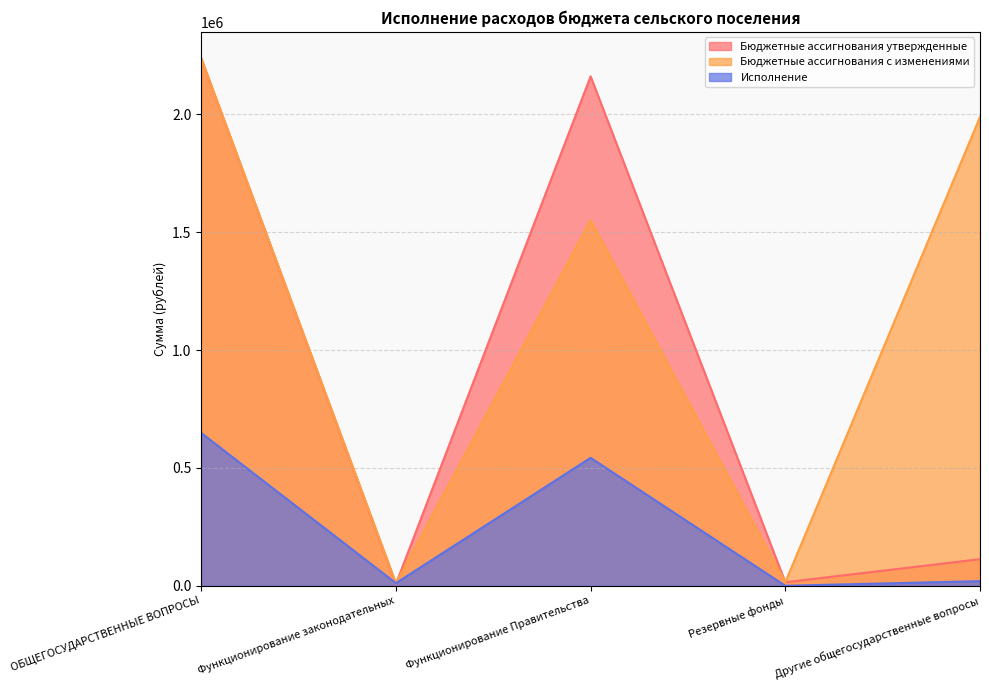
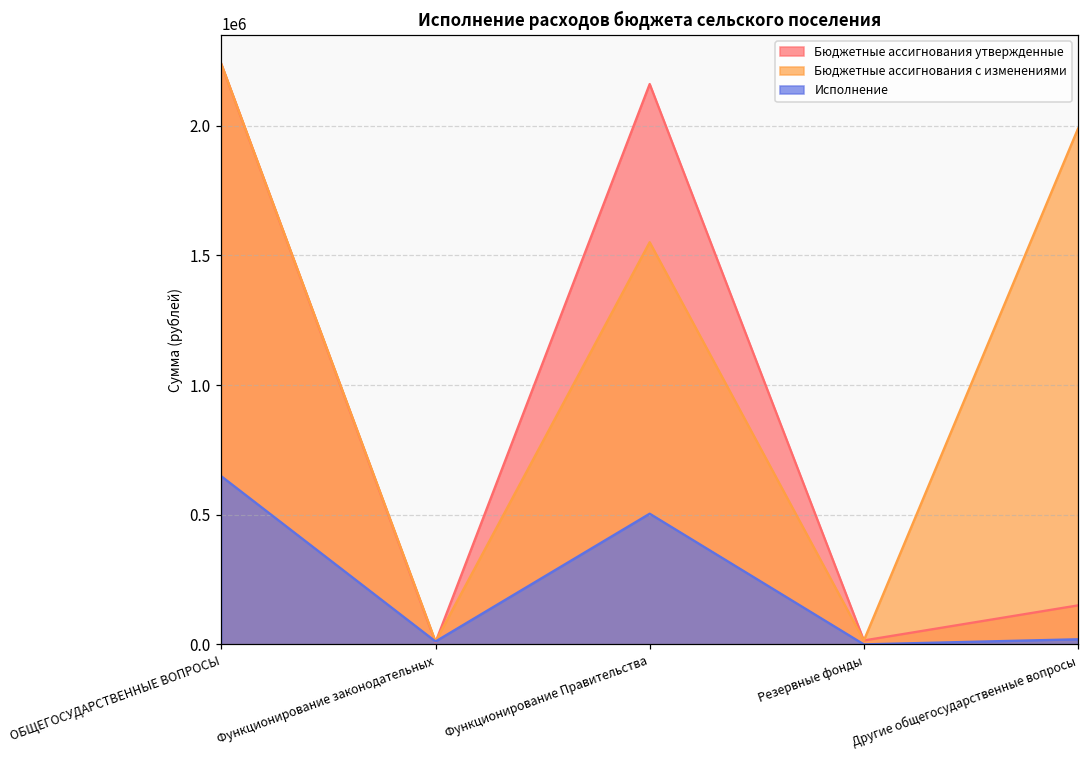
  {
    "Бюджетные ассигнования утвержденные": {
      "Функционирование Правительства": 2160000,
-     "Другие общегосударственные вопросы": 110000
+     "Другие общегосударственные вопросы": 150000
    },
    "Бюджетные ассигнования с изменениями": {
      "Функционирование Правительства": 1550000,
      "Другие общегосударственные вопросы": 1990000
    },
    "Исполнение": {
      "ОБЩЕГОСУДАРСТВЕННЫЕ ВОПРОСЫ": 650000,
-     "Функционирование Правительства": 540000,
+     "Функционирование Правительства": 500000,
      "Резервные фонды": 0,
      "Другие общегосударственные вопросы": 20000
    }
  }
